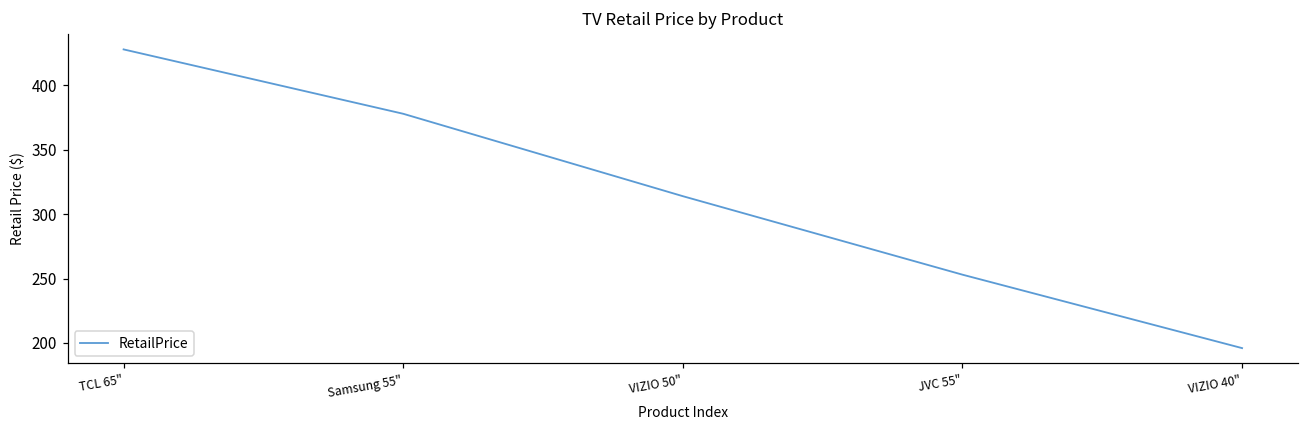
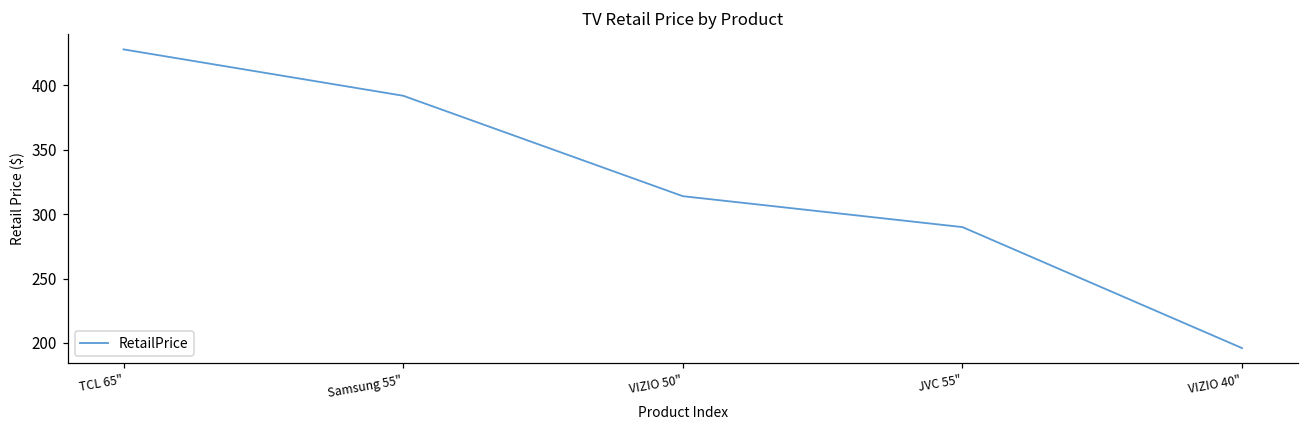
  {
    "TCL 65\"": 428,
-   "Samsung 55\"": 378,
+   "Samsung 55\"": 392,
    "VIZIO 50\"": 314,
-   "JVC 55\"": 253,
+   "JVC 55\"": 290,
    "VIZIO 40\"": 196
  }
